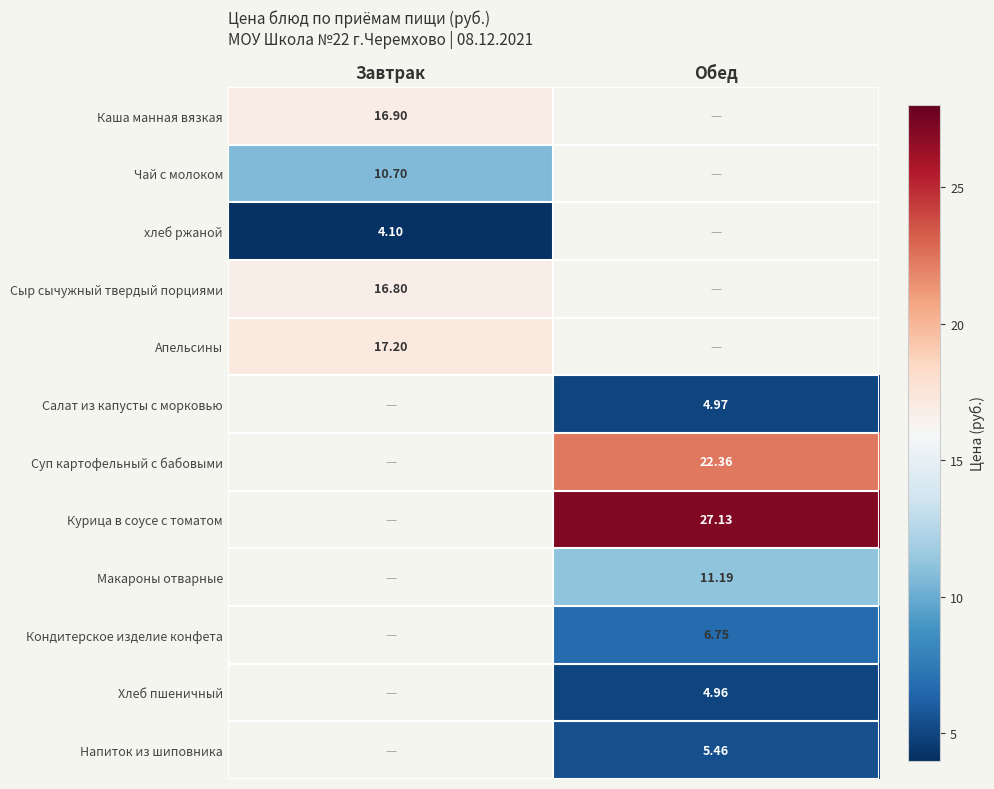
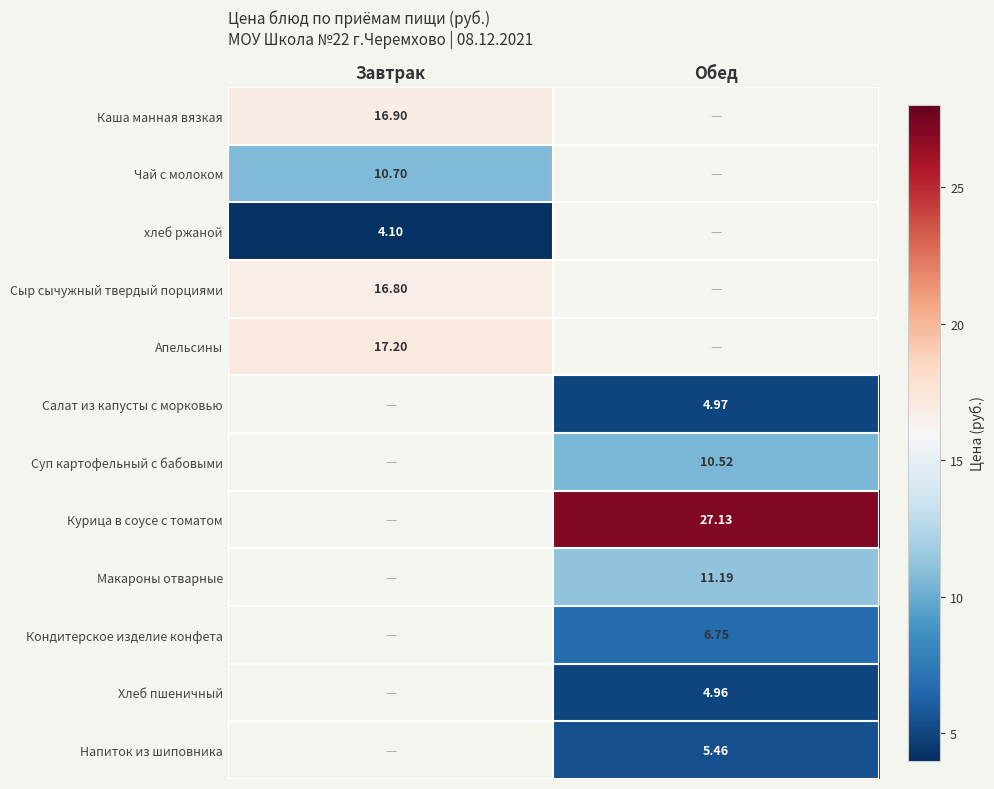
  {
    "Каша манная вязкая": {
      "Завтрак": 16.90
    },
    "Чай с молоком": {
      "Завтрак": 10.70
    },
    "хлеб ржаной": {
      "Завтрак": 4.10
    },
    "Сыр сычужный твердый порциями": {
      "Завтрак": 16.80
    },
    "Апельсины": {
      "Завтрак": 17.20
    },
    "Салат из капусты с морковью": {
      "Обед": 4.97
    },
    "Суп картофельный с бабовыми": {
-     "Обед": 22.36
+     "Обед": 10.52
    },
    "Курица в соусе с томатом": {
      "Обед": 27.13
    },
    "Макароны отварные": {
      "Обед": 11.19
    },
    "Кондитерское изделие конфета": {
      "Обед": 6.75
    },
    "Хлеб пшеничный": {
      "Обед": 4.96
    },
    "Напиток из шиповника": {
      "Обед": 5.46
    }
  }
